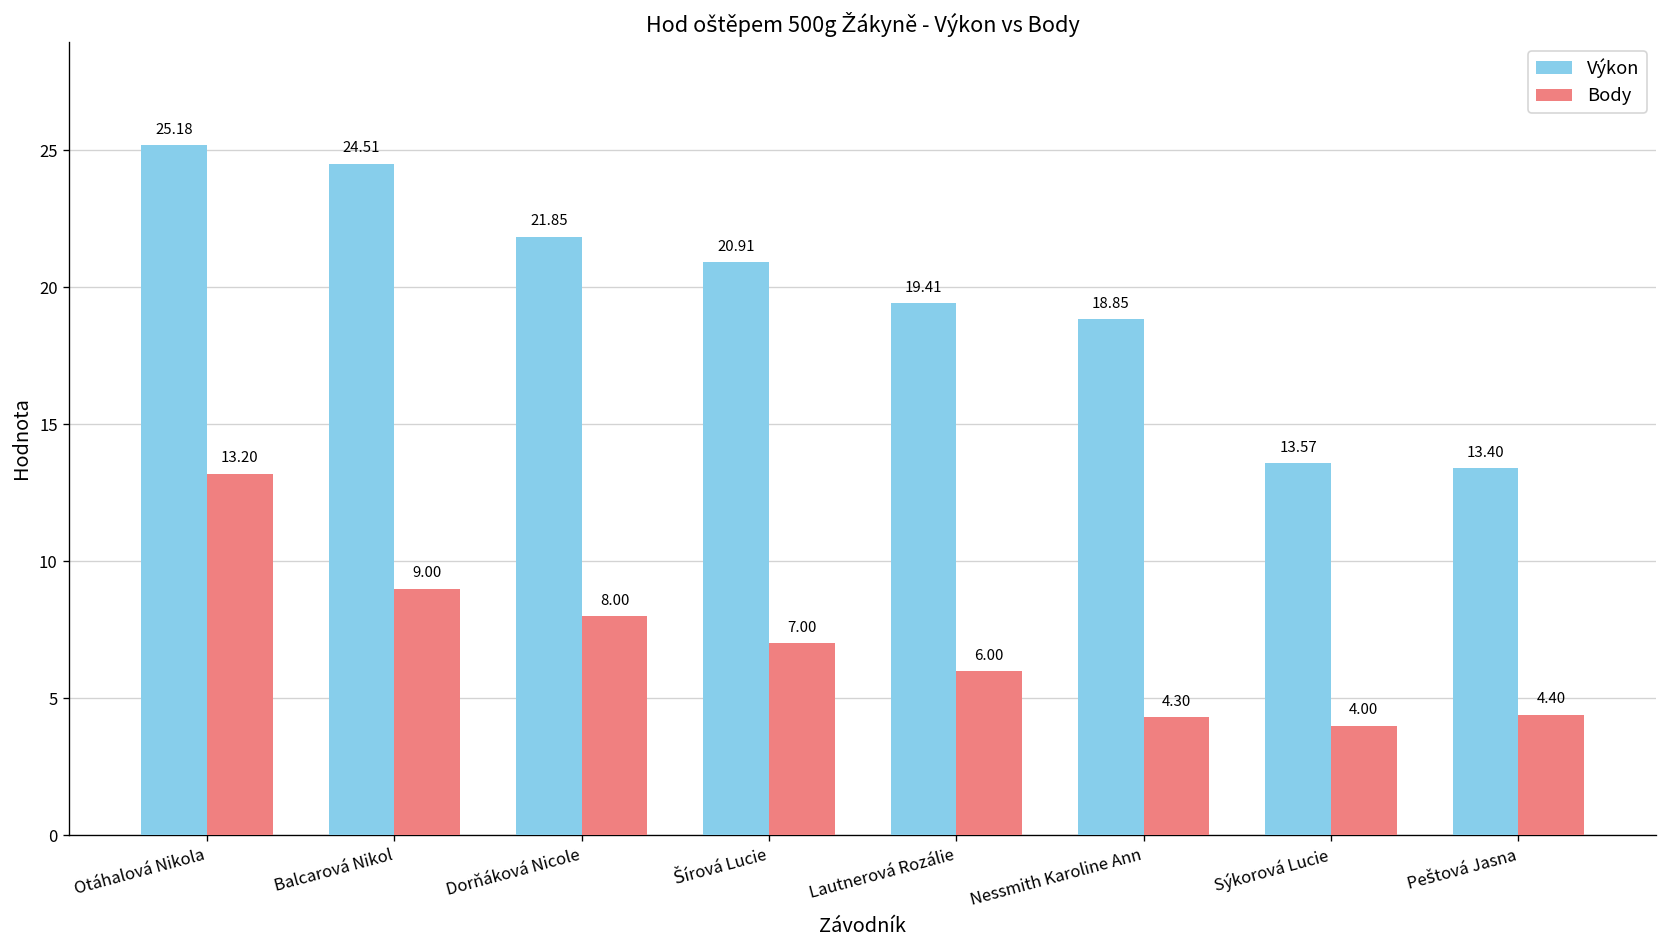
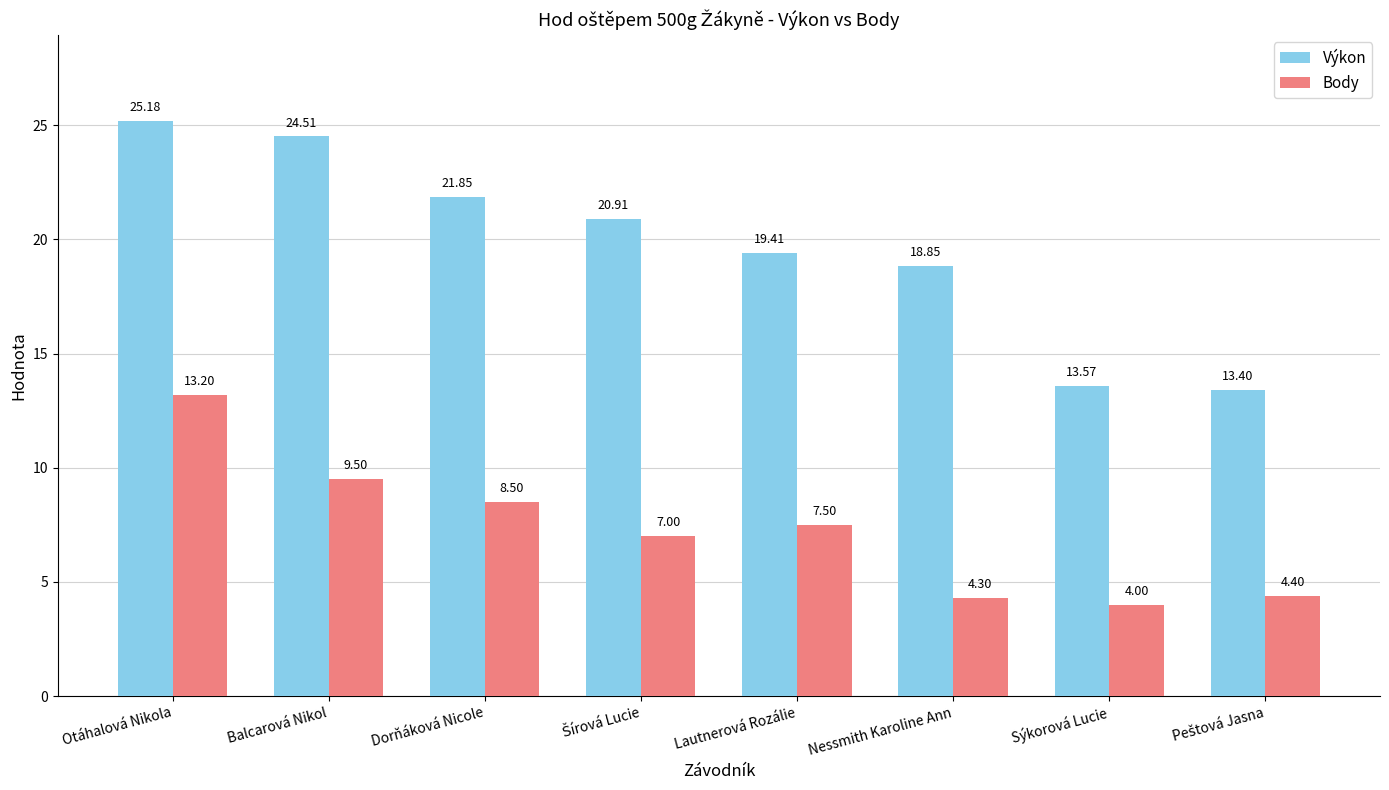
  {
    "Výkon": {
      "Otáhalová Nikola": 25.18,
      "Balcarová Nikol": 24.51,
      "Dorňáková Nicole": 21.85,
      "Šírová Lucie": 20.91,
      "Lautnerová Rozálie": 19.41,
      "Nessmith Karoline Ann": 18.85,
      "Sýkorová Lucie": 13.57,
      "Peštová Jasna": 13.40
    },
    "Body": {
      "Otáhalová Nikola": 13.20,
-     "Balcarová Nikol": 9.00,
-     "Dorňáková Nicole": 8.00,
+     "Balcarová Nikol": 9.50,
+     "Dorňáková Nicole": 8.50,
      "Šírová Lucie": 7.00,
-     "Lautnerová Rozálie": 6.00,
+     "Lautnerová Rozálie": 7.50,
      "Nessmith Karoline Ann": 4.30,
      "Sýkorová Lucie": 4.00,
      "Peštová Jasna": 4.40
    }
  }
